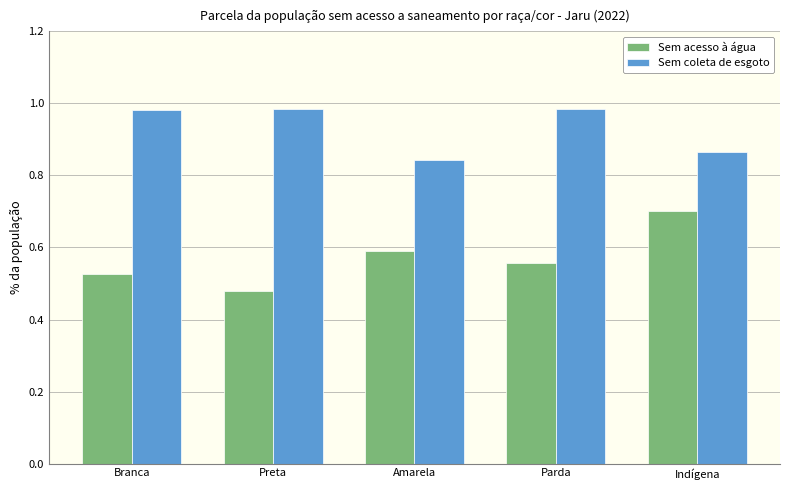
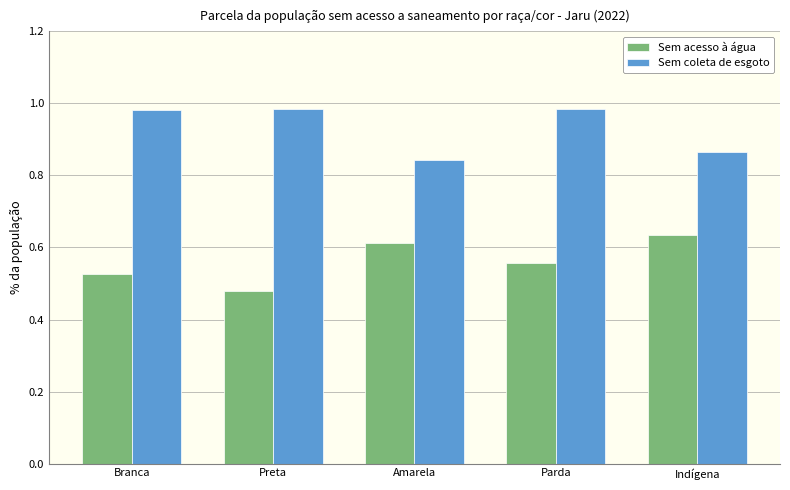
  {
    "Sem acesso à água": {
      "Branca": 0.53,
      "Preta": 0.48,
-     "Amarela": 0.59,
+     "Amarela": 0.61,
      "Parda": 0.56,
-     "Indígena": 0.70
+     "Indígena": 0.64
    },
    "Sem coleta de esgoto": {
      "Branca": 0.98,
      "Preta": 0.98,
      "Amarela": 0.84,
      "Parda": 0.98,
      "Indígena": 0.87
    }
  }
